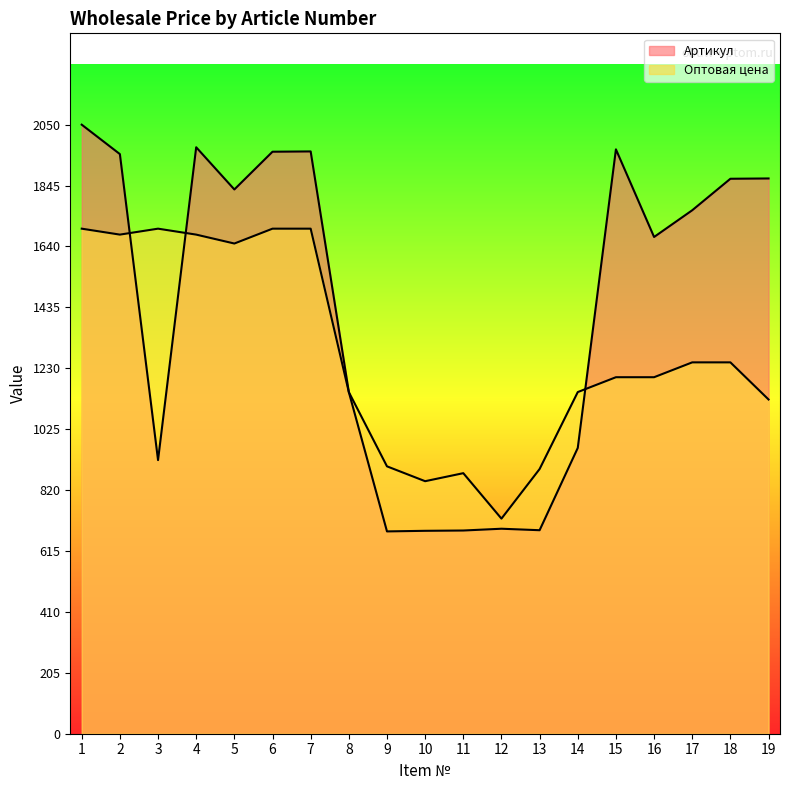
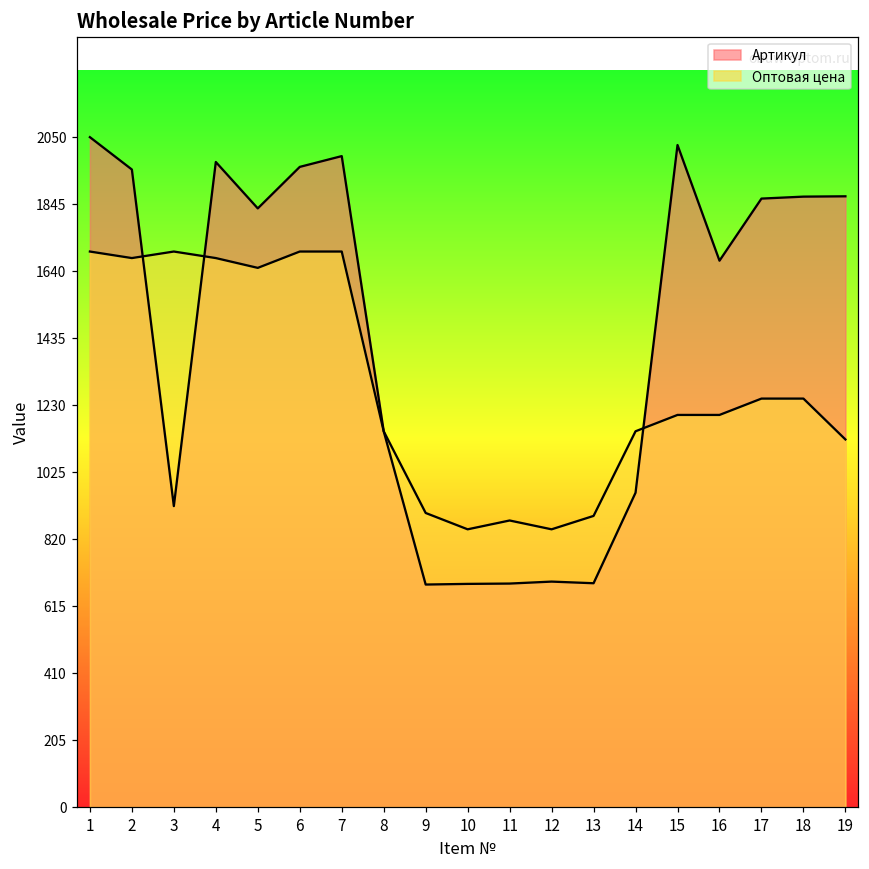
  {
    "Артикул": {
      "1": 2050,
      "2": 1950,
      "3": 920,
      "4": 1970,
      "5": 1830,
      "6": 1960,
-     "7": 1960,
+     "7": 1990,
      "9": 680,
      "10": 680,
      "11": 680,
      "12": 690,
      "13": 690,
      "14": 960,
-     "15": 1970,
+     "15": 2030,
      "16": 1670,
-     "17": 1760,
+     "17": 1860,
      "18": 1870,
      "19": 1870
    },
    "Оптовая цена": {
      "1": 1700,
      "2": 1680,
      "3": 1700,
      "4": 1680,
      "5": 1650,
      "6": 1700,
      "7": 1700,
      "9": 900,
      "10": 850,
      "11": 880,
-     "12": 720,
+     "12": 850,
      "13": 890,
      "14": 1150,
      "15": 1200,
      "16": 1200,
      "17": 1250,
      "18": 1250,
      "19": 1130
    }
  }
